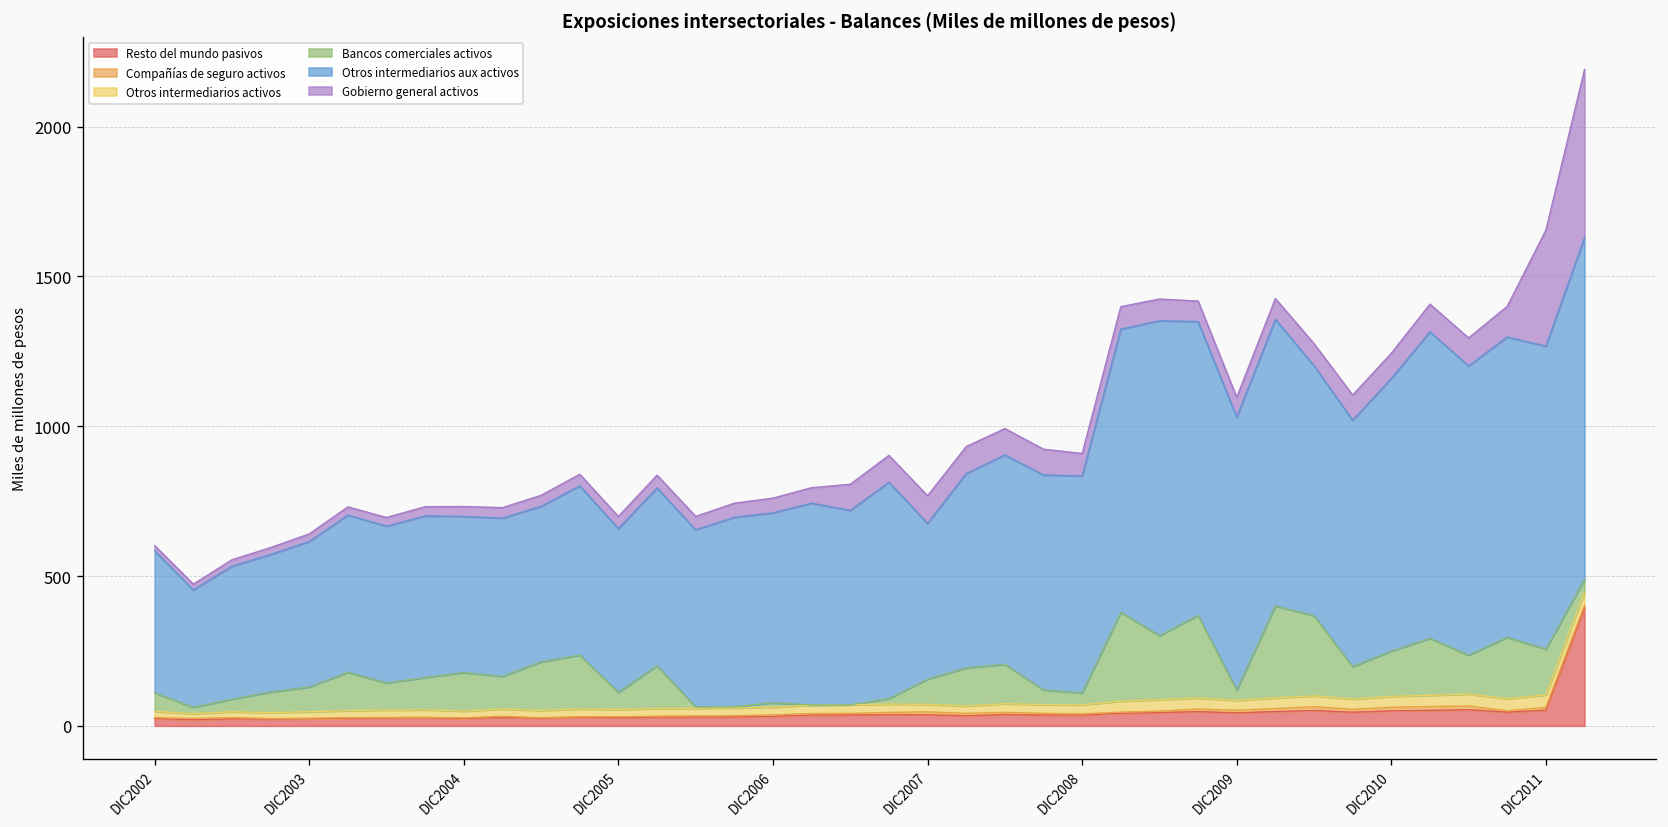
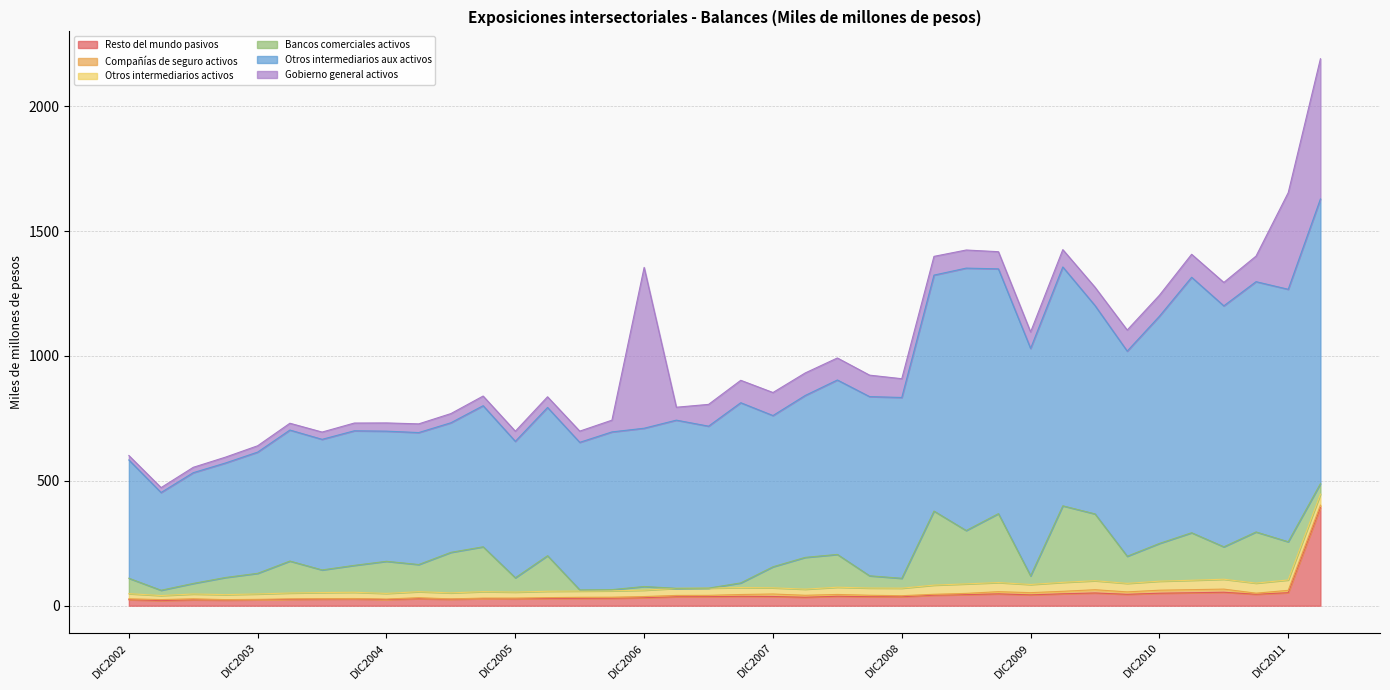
  {
    "Resto del mundo pasivos": {
      "DIC2010": 50
    },
    "Bancos comerciales activos": {
      "DIC2002": 60,
      "DIC2003": 80,
      "DIC2004": 130,
      "DIC2005": 60,
      "DIC2006": 10,
      "DIC2007": 80,
      "DIC2008": 40,
      "DIC2009": 30,
      "DIC2010": 150,
      "DIC2011": 150
    },
    "Otros intermediarios aux activos": {
      "DIC2002": 470,
      "DIC2003": 490,
      "DIC2004": 520,
      "DIC2005": 550,
      "DIC2006": 630,
-     "DIC2007": 520,
+     "DIC2007": 610,
      "DIC2008": 720,
      "DIC2009": 910,
      "DIC2010": 910,
      "DIC2011": 1010
    },
    "Gobierno general activos": {
      "DIC2002": 20,
      "DIC2003": 30,
      "DIC2004": 30,
      "DIC2005": 40,
-     "DIC2006": 50,
+     "DIC2006": 640,
      "DIC2007": 90,
      "DIC2008": 80,
      "DIC2009": 70,
      "DIC2010": 80,
      "DIC2011": 390
    }
  }
